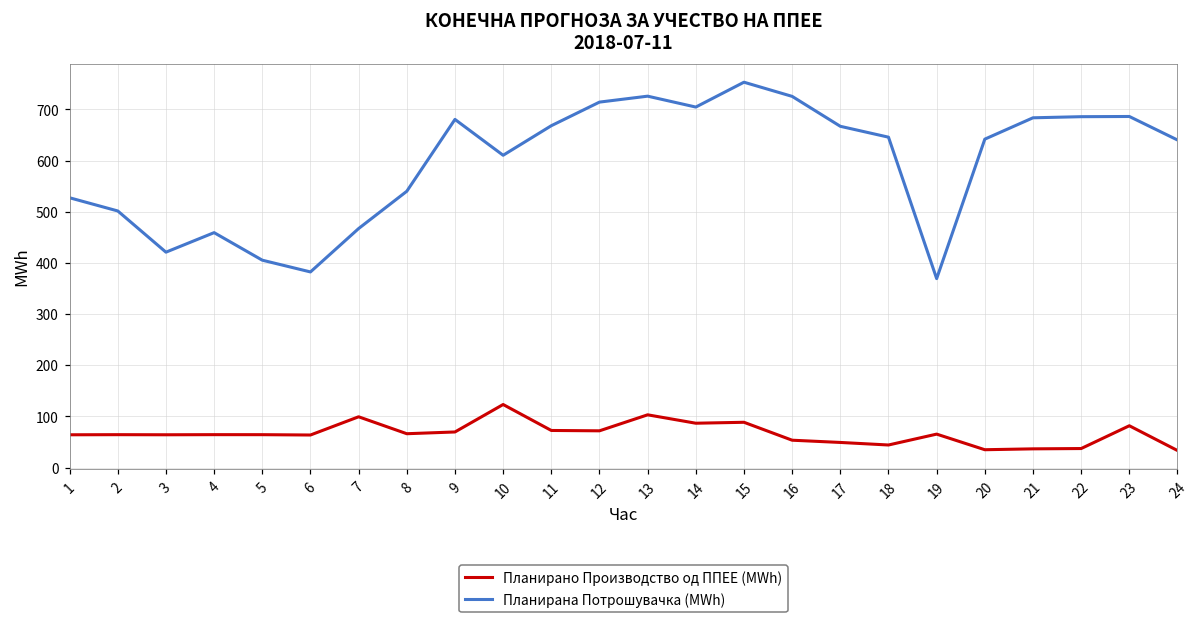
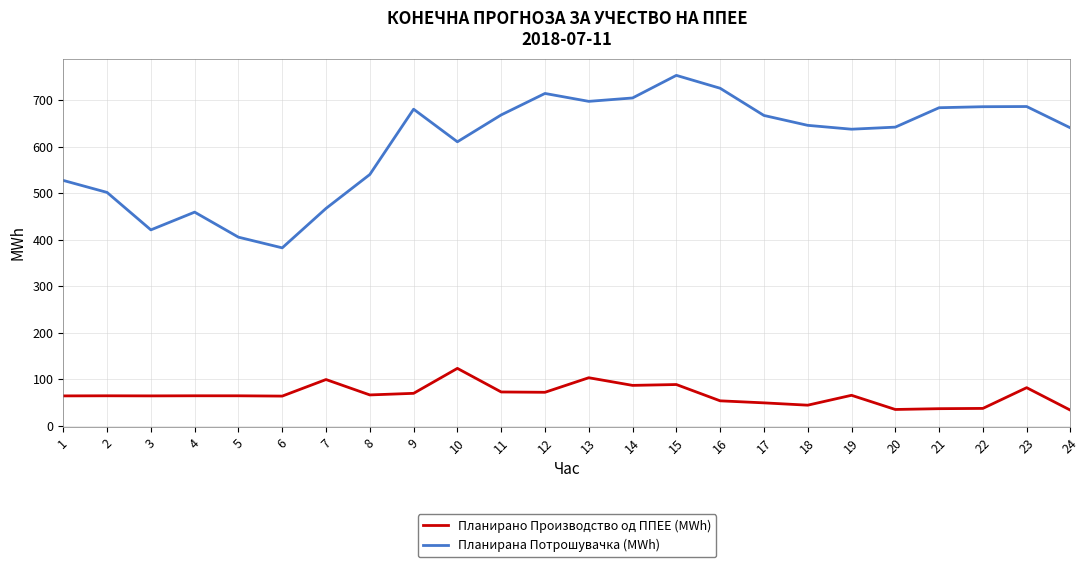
  {
    "Планирано Производство од ППЕЕ (MWh)": {
      "1": 60,
      "2": 60,
      "3": 60,
      "4": 60,
      "5": 60,
      "6": 60,
      "7": 100,
      "8": 70,
      "9": 70,
      "10": 120,
      "11": 70,
      "12": 70,
      "13": 100,
      "14": 90,
      "15": 90,
      "16": 50,
      "17": 50,
      "18": 40,
      "19": 70,
      "20": 30,
      "21": 40,
      "22": 40,
      "23": 80,
      "24": 30
    },
    "Планирана Потрошувачка (MWh)": {
      "1": 530,
      "2": 500,
      "3": 420,
      "4": 460,
      "5": 410,
      "6": 380,
      "7": 470,
      "8": 540,
      "9": 680,
      "10": 610,
      "11": 670,
      "12": 710,
-     "13": 730,
+     "13": 700,
      "14": 700,
      "15": 750,
      "16": 730,
      "17": 670,
      "18": 650,
-     "19": 370,
+     "19": 640,
      "20": 640,
      "21": 680,
      "22": 690,
      "23": 690,
      "24": 640
    }
  }
